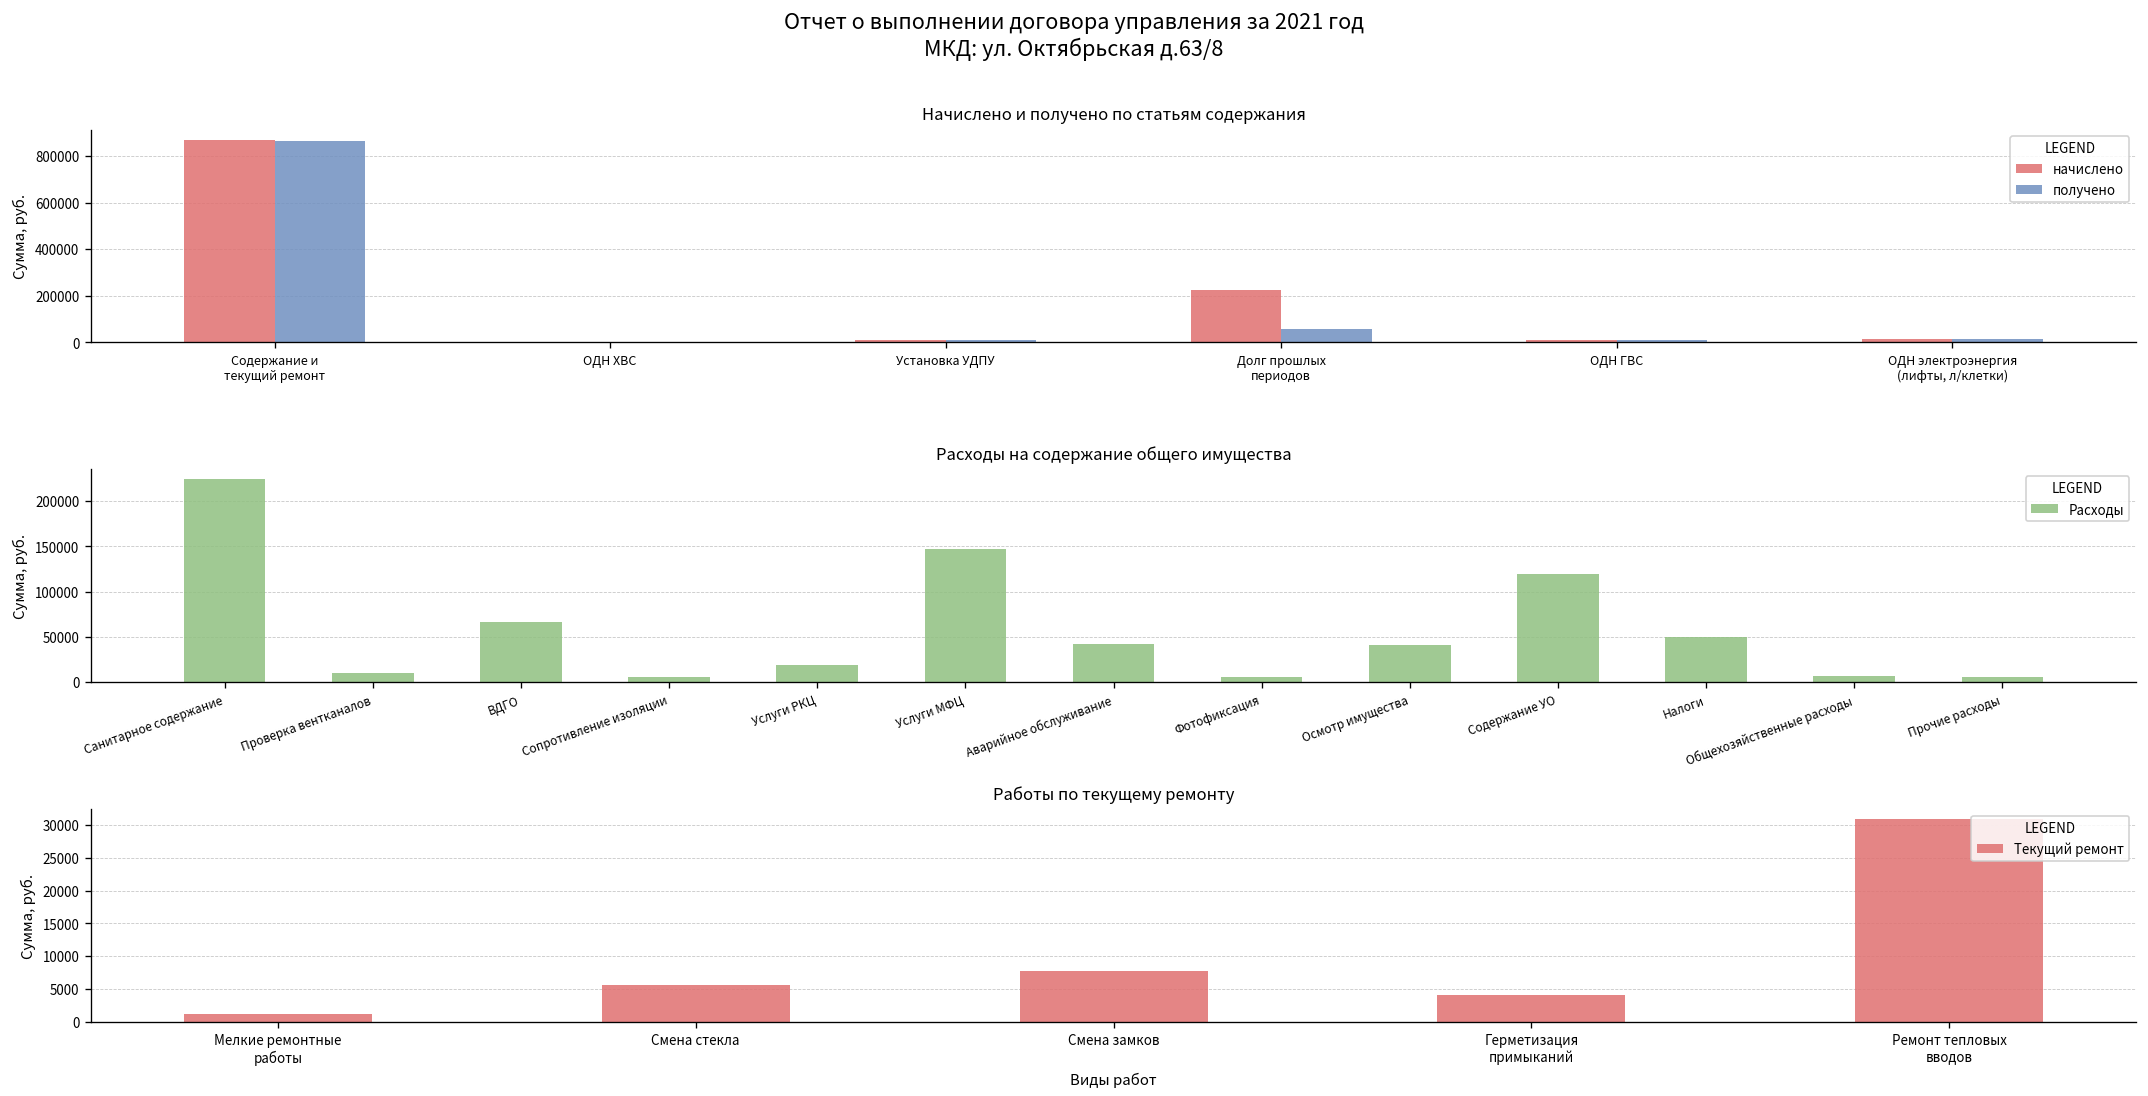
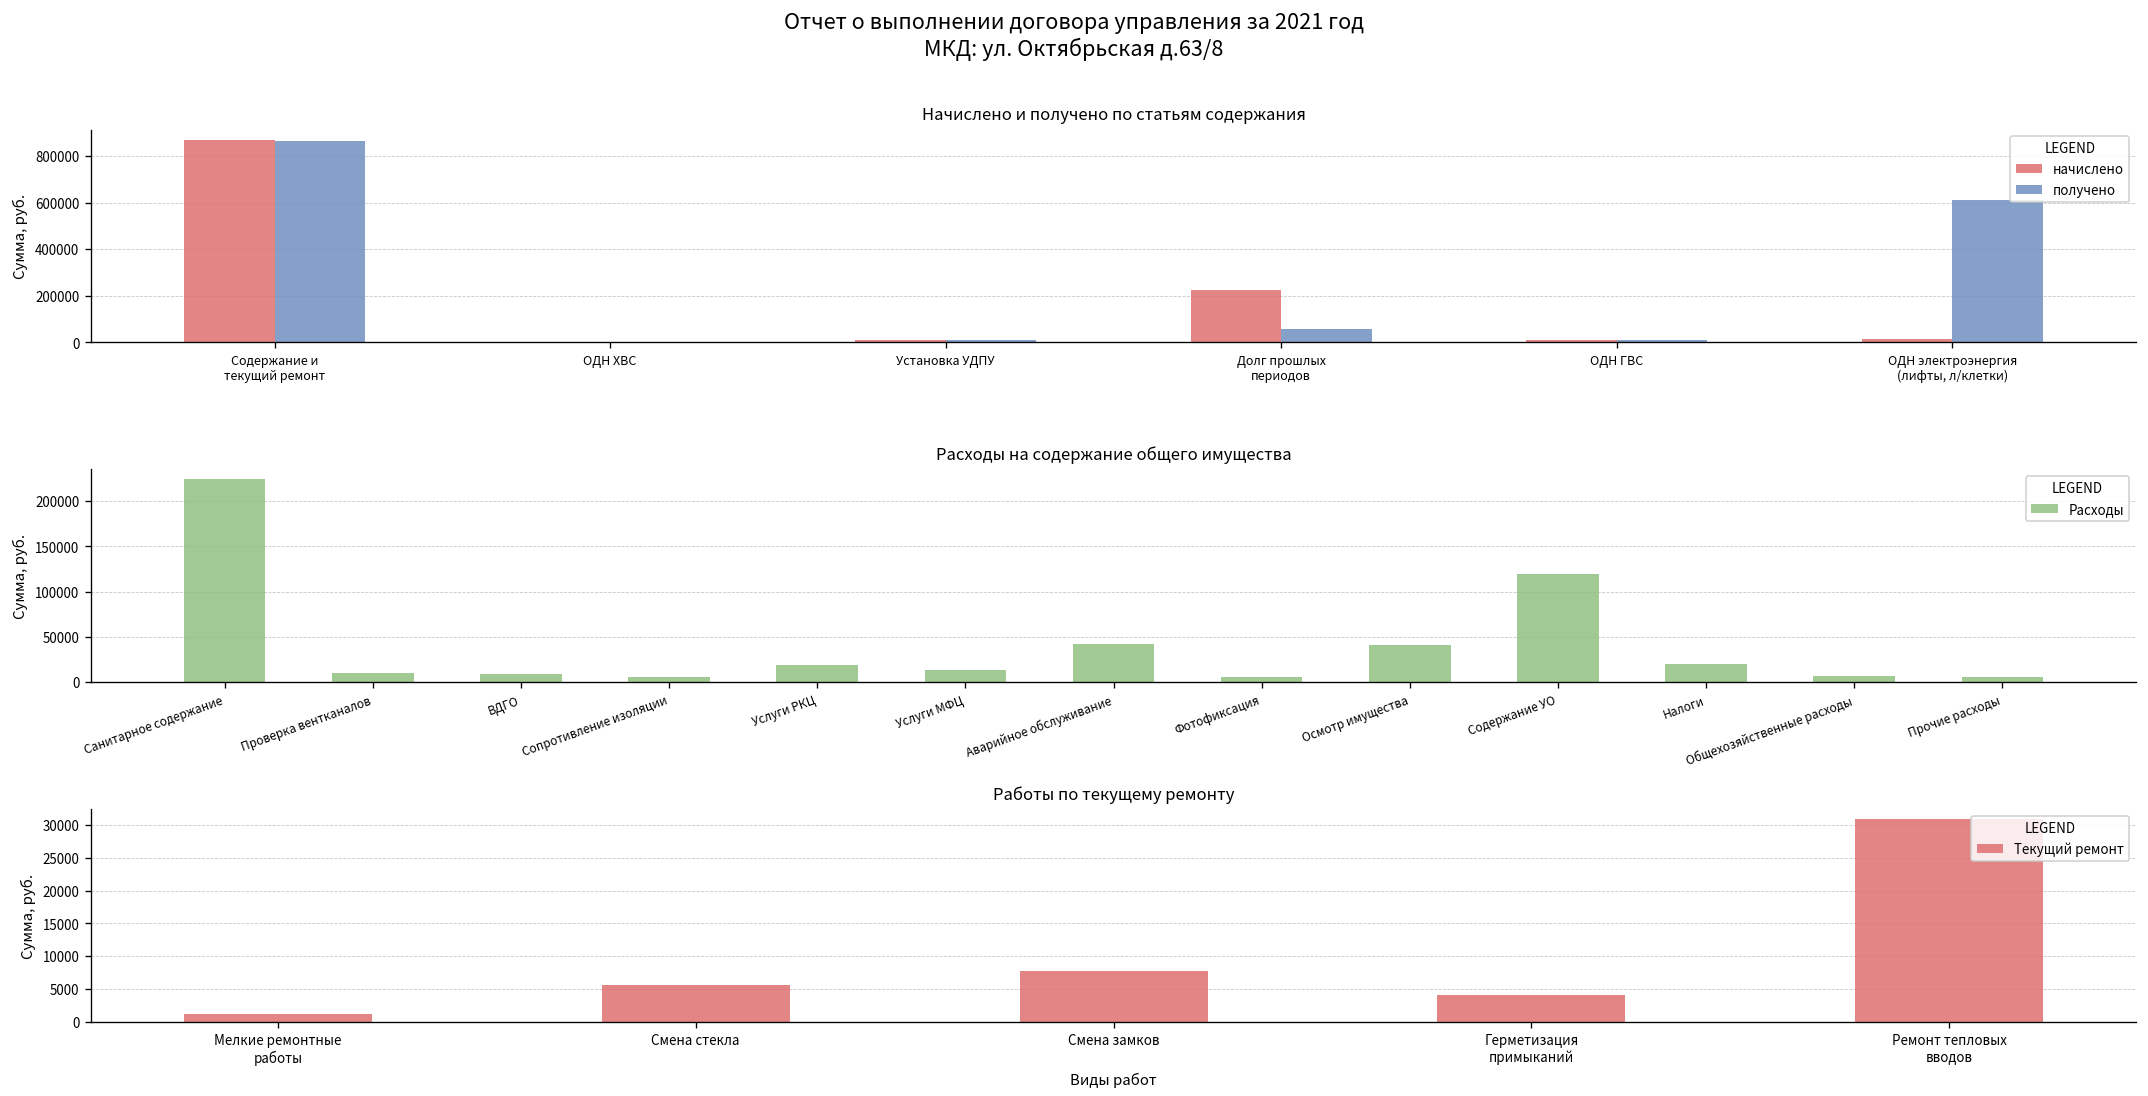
  {
    "Начислено и получено по статьям содержания": {
      "начислено": {
        "Содержание и текущий ремонт": 870000,
        "Долг прошлых периодов": 220000,
        "ОДН электроэнергия (лифты, л/клетки)": 10000
      },
      "получено": {
        "Содержание и текущий ремонт": 860000,
        "Долг прошлых периодов": 60000,
-       "ОДН электроэнергия (лифты, л/клетки)": 10000
+       "ОДН электроэнергия (лифты, л/клетки)": 610000
      }
    },
    "Расходы на содержание общего имущества": {
      "Санитарное содержание": 220000,
      "Проверка вентканалов": 10000,
-     "ВДГО": 70000,
+     "ВДГО": 10000,
      "Сопротивление изоляции": 10000,
      "Услуги РКЦ": 20000,
-     "Услуги МФЦ": 150000,
+     "Услуги МФЦ": 10000,
      "Аварийное обслуживание": 40000,
      "Фотофиксация": 10000,
      "Осмотр имущества": 40000,
      "Содержание УО": 120000,
-     "Налоги": 50000,
+     "Налоги": 20000,
      "Общехозяйственные расходы": 10000,
      "Прочие расходы": 10000
    },
    "Работы по текущему ремонту": {
      "Мелкие ремонтные работы": 1000,
      "Смена стекла": 6000,
      "Смена замков": 8000,
      "Герметизация примыканий": 4000,
      "Ремонт тепловых вводов": 31000
    }
  }
